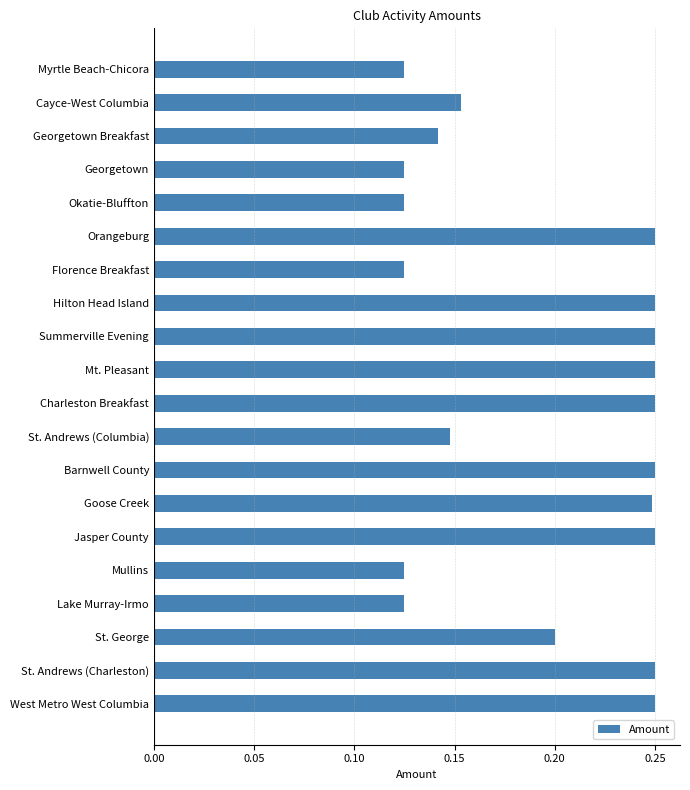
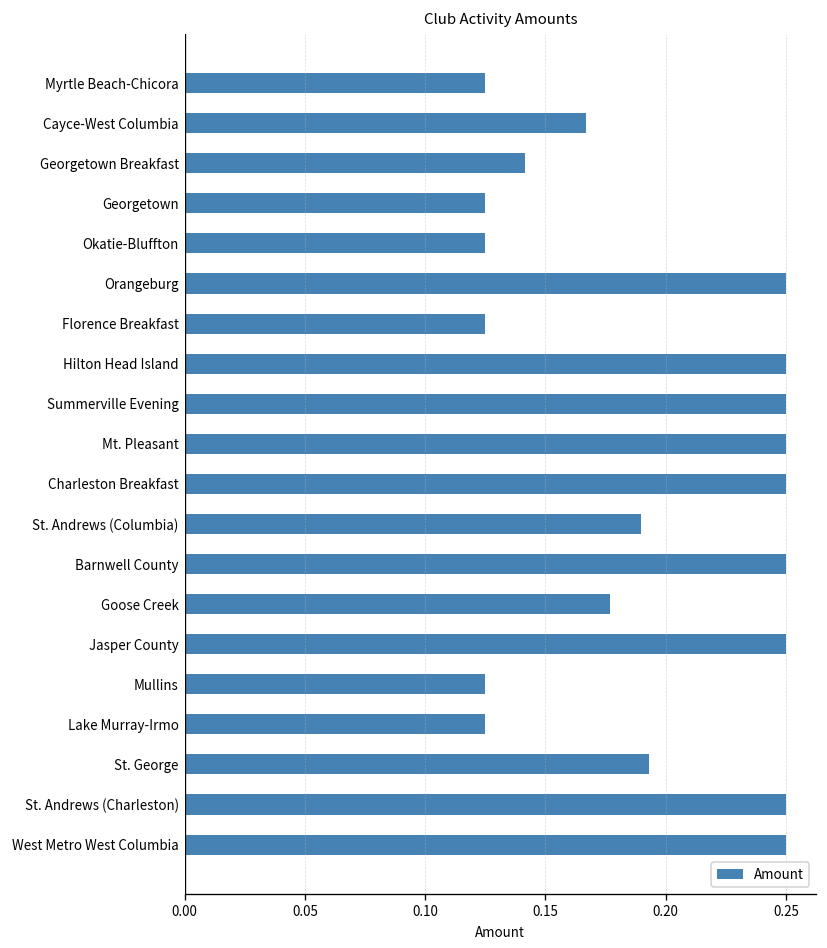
  {
    "Myrtle Beach-Chicora": 0.125,
-   "Cayce-West Columbia": 0.153,
+   "Cayce-West Columbia": 0.167,
    "Georgetown Breakfast": 0.142,
    "Georgetown": 0.125,
    "Okatie-Bluffton": 0.125,
    "Orangeburg": 0.250,
    "Florence Breakfast": 0.125,
    "Hilton Head Island": 0.250,
    "Summerville Evening": 0.250,
    "Mt. Pleasant": 0.250,
    "Charleston Breakfast": 0.250,
-   "St. Andrews (Columbia)": 0.148,
+   "St. Andrews (Columbia)": 0.190,
    "Barnwell County": 0.250,
-   "Goose Creek": 0.249,
+   "Goose Creek": 0.177,
    "Jasper County": 0.250,
    "Mullins": 0.125,
    "Lake Murray-Irmo": 0.125,
-   "St. George": 0.200,
+   "St. George": 0.193,
    "St. Andrews (Charleston)": 0.250,
    "West Metro West Columbia": 0.250
  }
